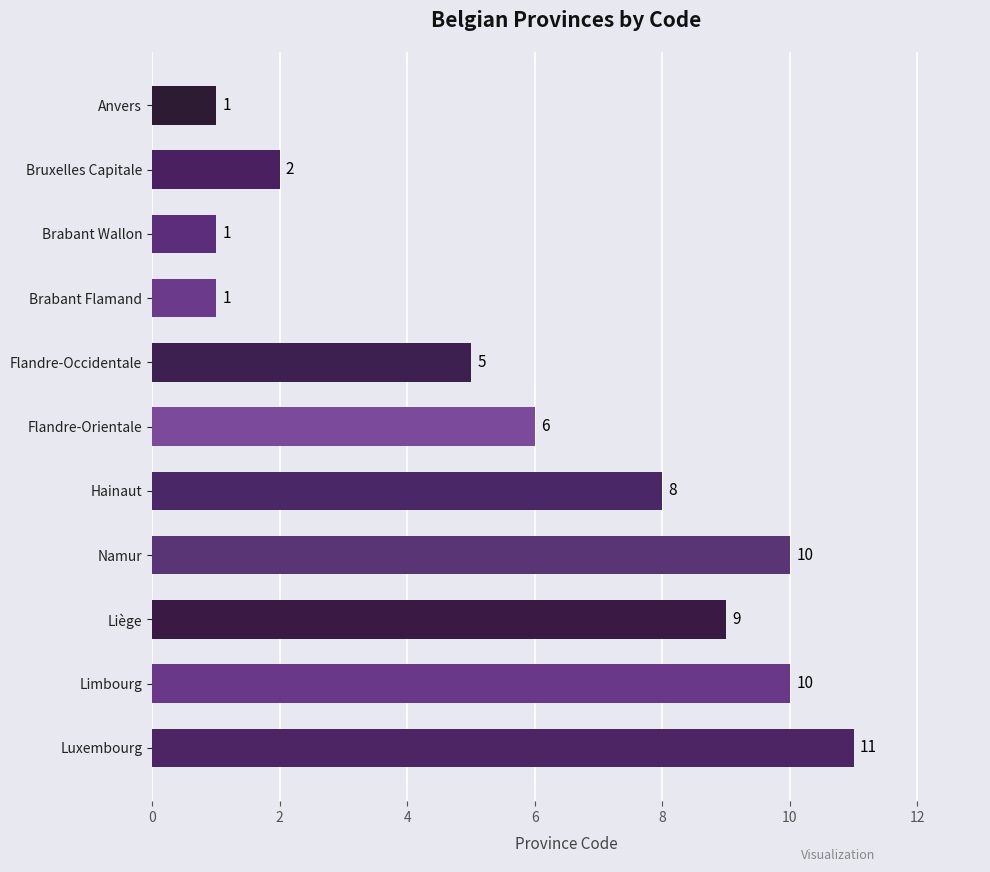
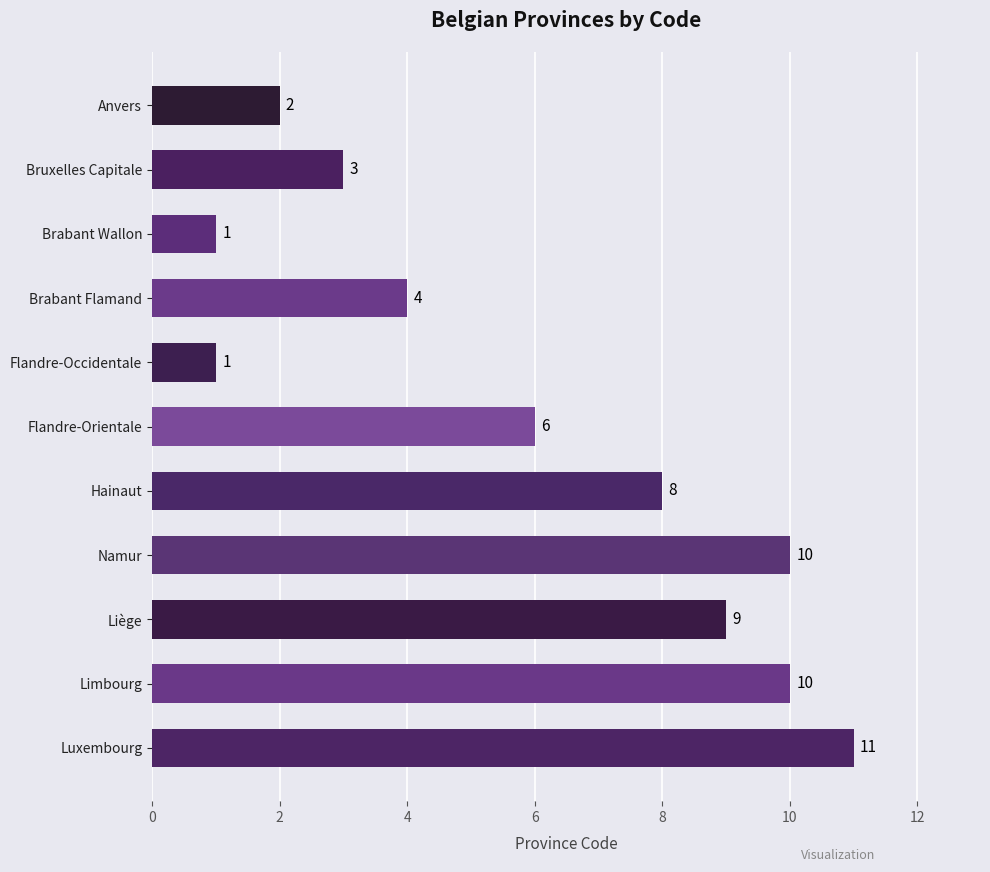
  {
-   "Anvers": 1,
-   "Bruxelles Capitale": 2,
+   "Anvers": 2,
+   "Bruxelles Capitale": 3,
    "Brabant Wallon": 1,
-   "Brabant Flamand": 1,
-   "Flandre-Occidentale": 5,
+   "Brabant Flamand": 4,
+   "Flandre-Occidentale": 1,
    "Flandre-Orientale": 6,
    "Hainaut": 8,
    "Namur": 10,
    "Liège": 9,
    "Limbourg": 10,
    "Luxembourg": 11
  }
